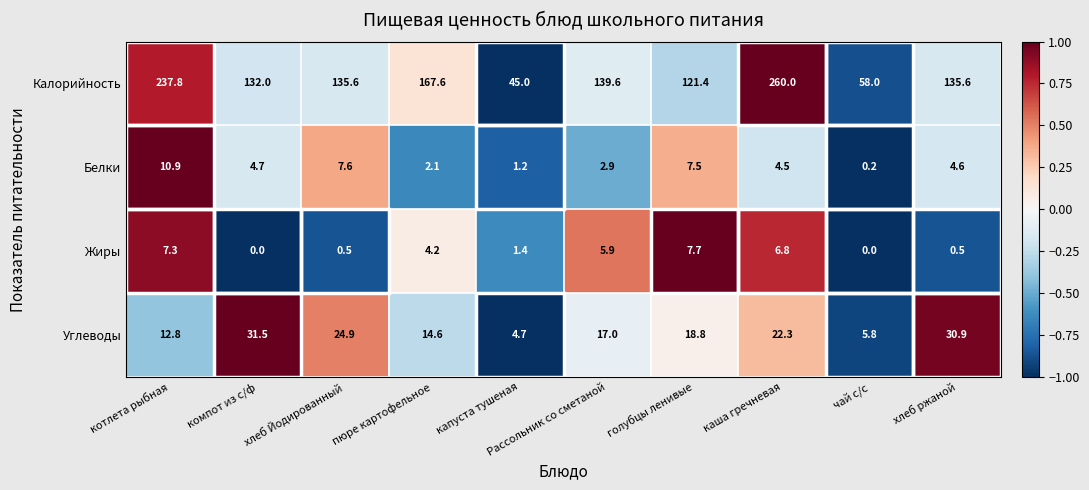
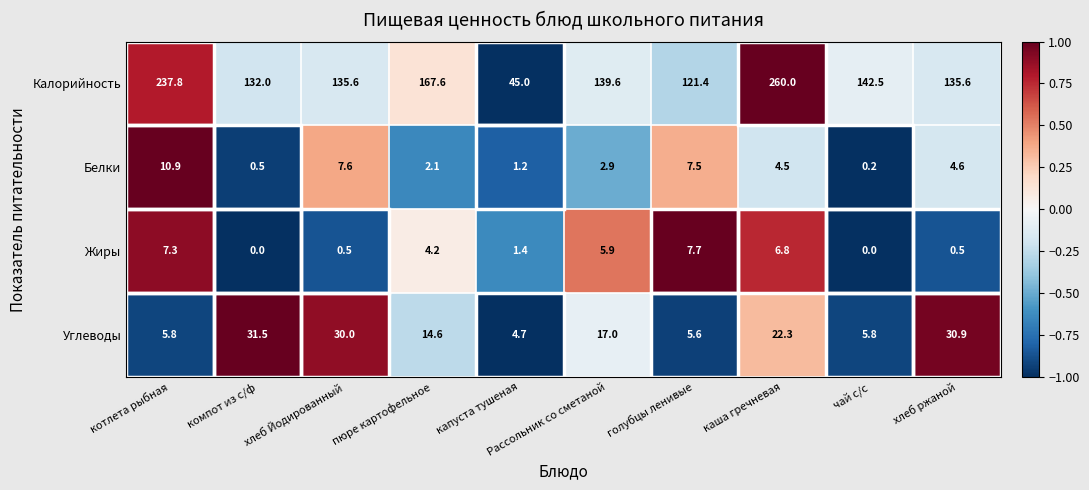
  {
    "Калорийность": {
      "котлета рыбная": 237.8,
      "компот из с/ф": 132.0,
      "хлеб Йодированный": 135.6,
      "пюре картофельное": 167.6,
      "капуста тушеная": 45.0,
      "Рассольник со сметаной": 139.6,
      "голубцы ленивые": 121.4,
      "каша гречневая": 260.0,
-     "чай с/с": 58.0,
+     "чай с/с": 142.5,
      "хлеб ржаной": 135.6
    },
    "Белки": {
      "котлета рыбная": 10.9,
-     "компот из с/ф": 4.7,
+     "компот из с/ф": 0.5,
      "хлеб Йодированный": 7.6,
      "пюре картофельное": 2.1,
      "капуста тушеная": 1.2,
      "Рассольник со сметаной": 2.9,
      "голубцы ленивые": 7.5,
      "каша гречневая": 4.5,
      "чай с/с": 0.2,
      "хлеб ржаной": 4.6
    },
    "Жиры": {
      "котлета рыбная": 7.3,
      "компот из с/ф": 0.0,
      "хлеб Йодированный": 0.5,
      "пюре картофельное": 4.2,
      "капуста тушеная": 1.4,
      "Рассольник со сметаной": 5.9,
      "голубцы ленивые": 7.7,
      "каша гречневая": 6.8,
      "чай с/с": 0.0,
      "хлеб ржаной": 0.5
    },
    "Углеводы": {
-     "котлета рыбная": 12.8,
+     "котлета рыбная": 5.8,
      "компот из с/ф": 31.5,
-     "хлеб Йодированный": 24.9,
+     "хлеб Йодированный": 30.0,
      "пюре картофельное": 14.6,
      "капуста тушеная": 4.7,
      "Рассольник со сметаной": 17.0,
-     "голубцы ленивые": 18.8,
+     "голубцы ленивые": 5.6,
      "каша гречневая": 22.3,
      "чай с/с": 5.8,
      "хлеб ржаной": 30.9
    }
  }
